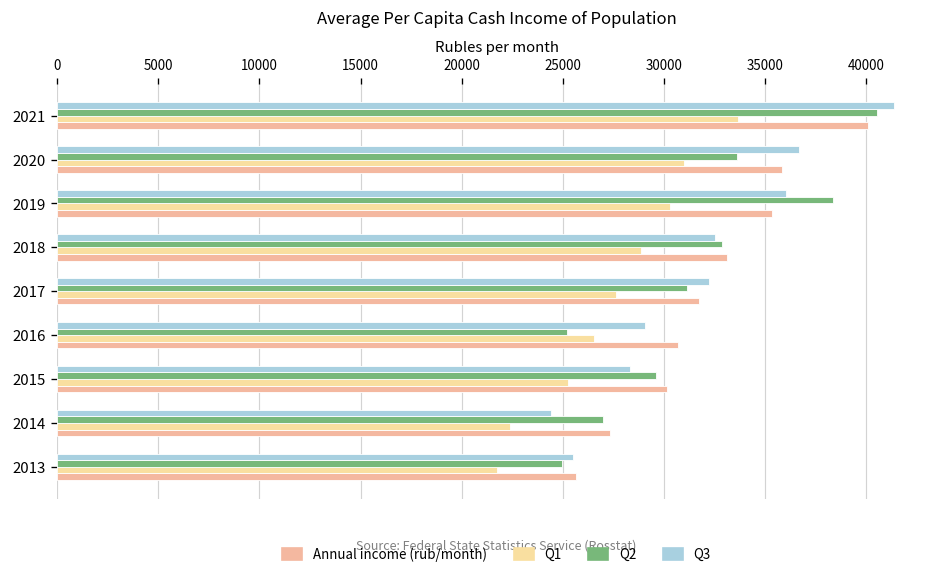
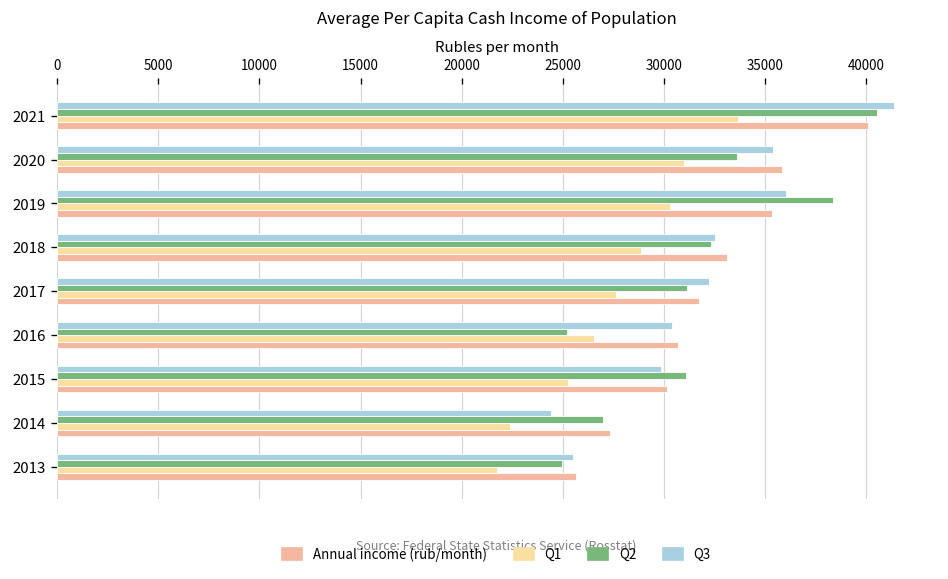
  {
    "Q2": {
      "2021": 40500,
      "2020": 33600,
      "2019": 38400,
-     "2018": 32900,
+     "2018": 32300,
      "2017": 31100,
      "2016": 25200,
-     "2015": 29600,
+     "2015": 31100,
      "2014": 27000,
      "2013": 24900
    },
    "Q3": {
      "2021": 41400,
-     "2020": 36700,
+     "2020": 35400,
      "2019": 36100,
      "2018": 32500,
      "2017": 32200,
-     "2016": 29100,
-     "2015": 28300,
+     "2016": 30400,
+     "2015": 29800,
      "2014": 24400,
      "2013": 25500
    }
  }
